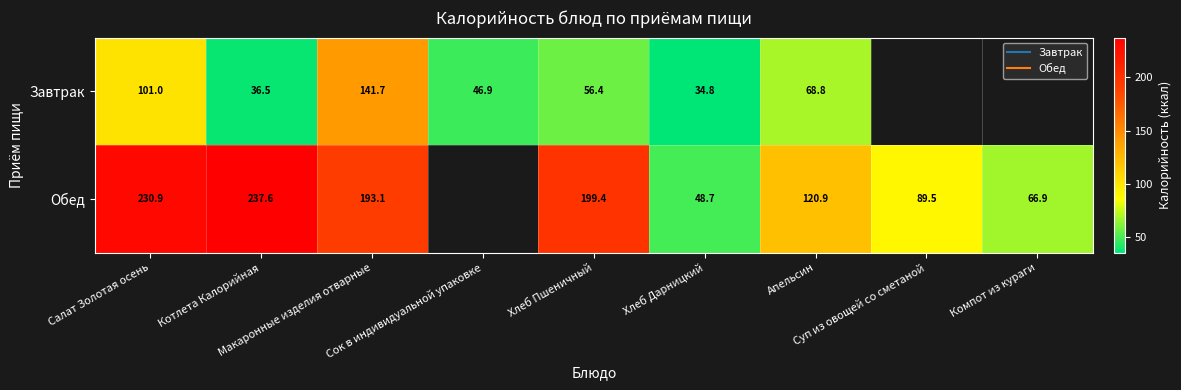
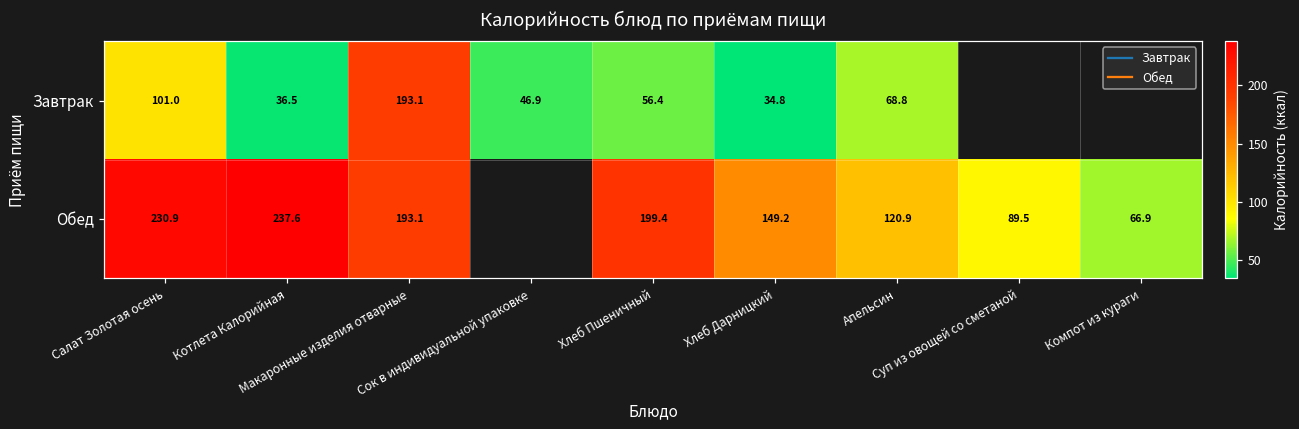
  {
    "Завтрак": {
      "Салат Золотая осень": 101.0,
      "Котлета Калорийная": 36.5,
-     "Макаронные изделия отварные": 141.7,
+     "Макаронные изделия отварные": 193.1,
      "Сок в индивидуальной упаковке": 46.9,
      "Хлеб Пшеничный": 56.4,
      "Хлеб Дарницкий": 34.8,
      "Апельсин": 68.8
    },
    "Обед": {
      "Салат Золотая осень": 230.9,
      "Котлета Калорийная": 237.6,
      "Макаронные изделия отварные": 193.1,
      "Хлеб Пшеничный": 199.4,
-     "Хлеб Дарницкий": 48.7,
+     "Хлеб Дарницкий": 149.2,
      "Апельсин": 120.9,
      "Суп из овощей со сметаной": 89.5,
      "Компот из кураги": 66.9
    }
  }
